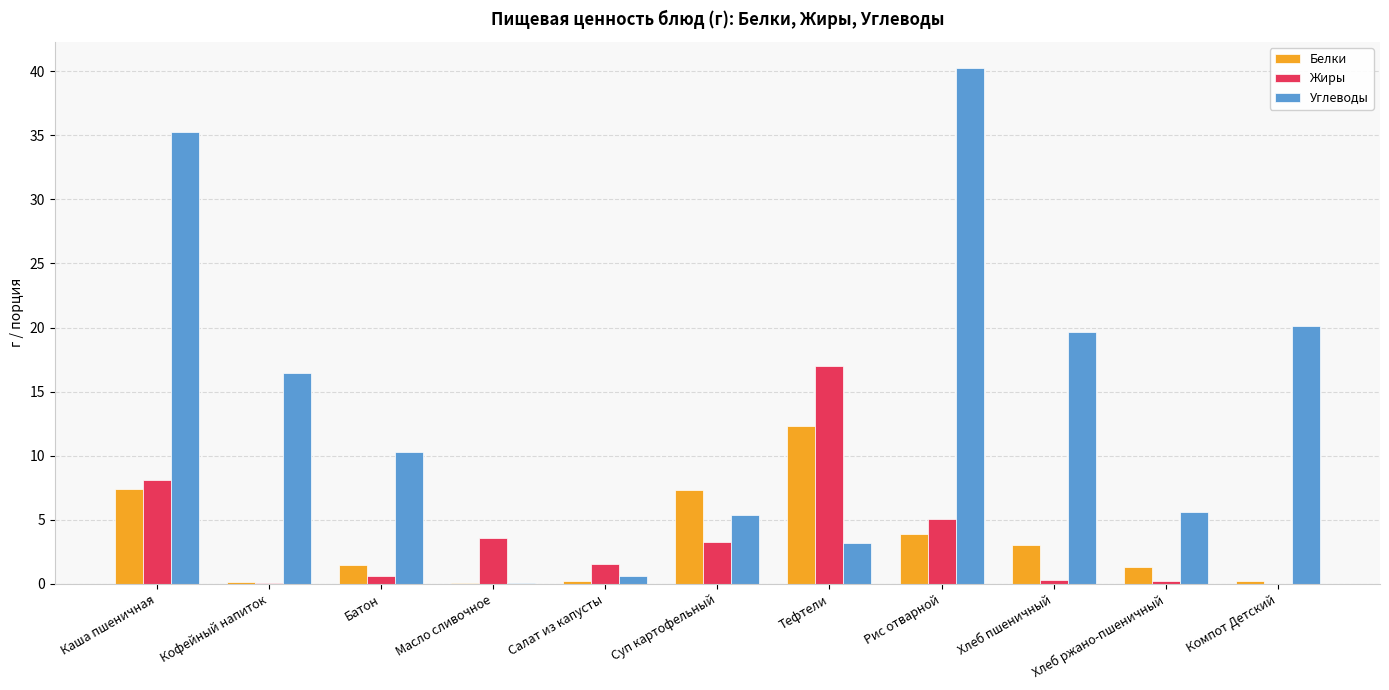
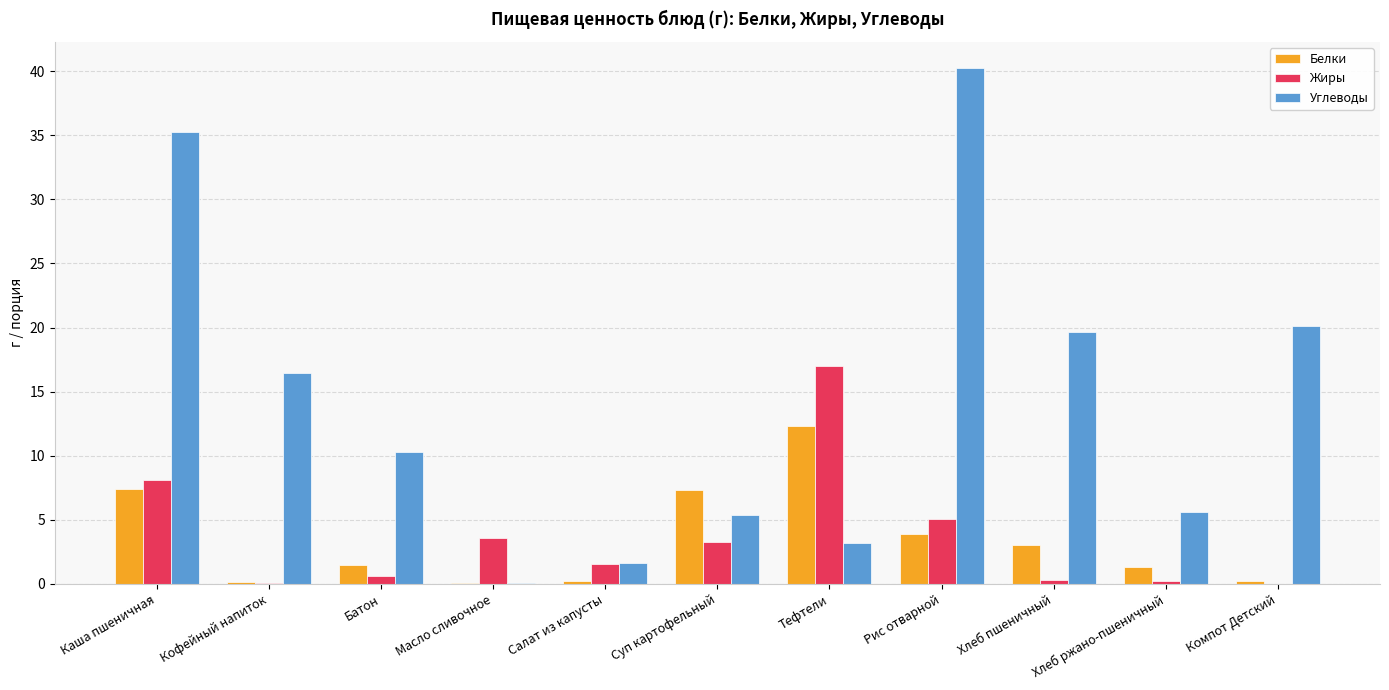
  {
    "Белки": {
      "Каша пшеничная": 7.4,
      "Батон": 1.5,
      "Салат из капусты": 0.3,
      "Суп картофельный": 7.3,
      "Тефтели": 12.3,
      "Рис отварной": 3.9,
      "Хлеб пшеничный": 3.0,
      "Хлеб ржано-пшеничный": 1.3,
      "Компот Детский": 0.2
    },
    "Жиры": {
      "Каша пшеничная": 8.1,
      "Батон": 0.6,
      "Масло сливочное": 3.6,
      "Салат из капусты": 1.5,
      "Суп картофельный": 3.3,
      "Тефтели": 17.0,
      "Рис отварной": 5.1,
      "Хлеб пшеничный": 0.3,
      "Хлеб ржано-пшеничный": 0.2,
      "Компот Детский": 0.0
    },
    "Углеводы": {
      "Каша пшеничная": 35.3,
      "Кофейный напиток": 16.4,
      "Батон": 10.3,
-     "Салат из капусты": 0.6,
+     "Салат из капусты": 1.6,
      "Суп картофельный": 5.4,
      "Тефтели": 3.2,
      "Рис отварной": 40.3,
      "Хлеб пшеничный": 19.7,
      "Хлеб ржано-пшеничный": 5.6,
      "Компот Детский": 20.1
    }
  }
